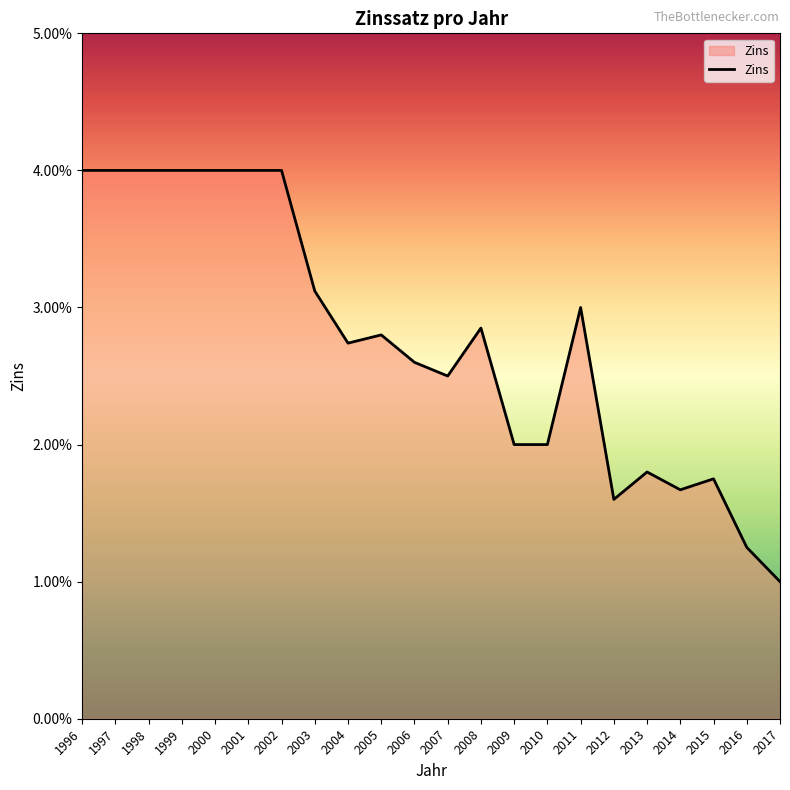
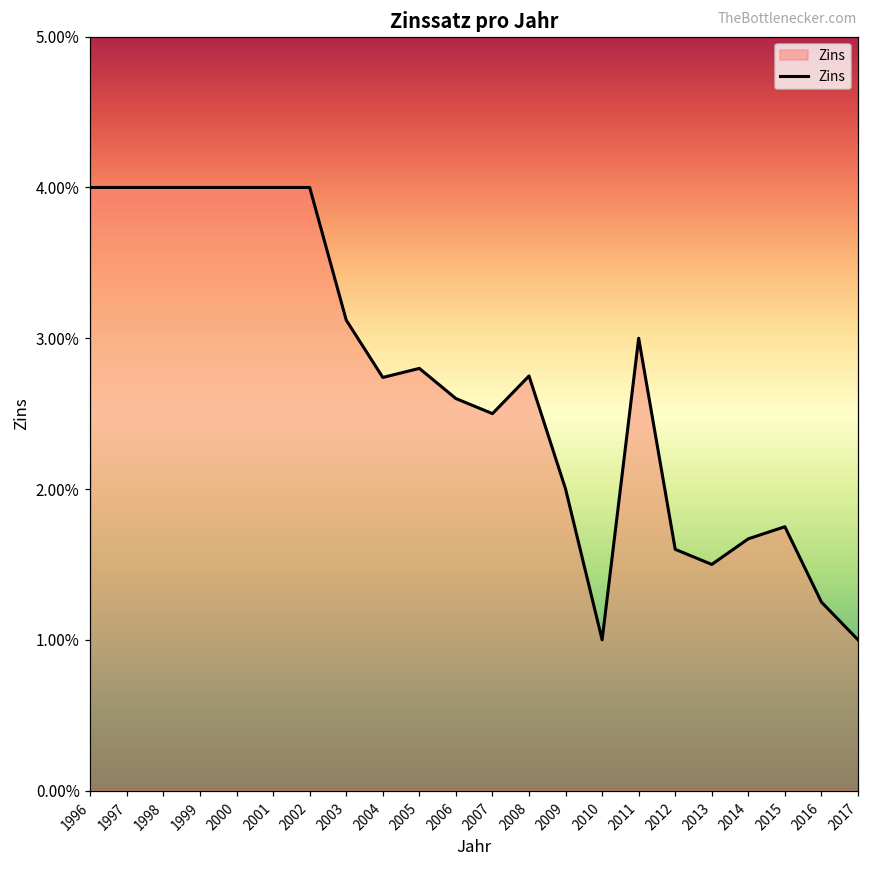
  {
    "1996": "4.00%",
    "1997": "4.00%",
    "1998": "4.00%",
    "1999": "4.00%",
    "2000": "4.00%",
    "2001": "4.00%",
    "2002": "4.00%",
    "2003": "3.12%",
    "2004": "2.74%",
    "2005": "2.80%",
    "2006": "2.60%",
    "2007": "2.50%",
-   "2008": "2.85%",
+   "2008": "2.75%",
    "2009": "2.00%",
-   "2010": "2.00%",
+   "2010": "1.00%",
    "2011": "3.00%",
    "2012": "1.60%",
-   "2013": "1.80%",
+   "2013": "1.50%",
    "2014": "1.67%",
    "2015": "1.75%",
    "2016": "1.25%",
    "2017": "1.00%"
  }
